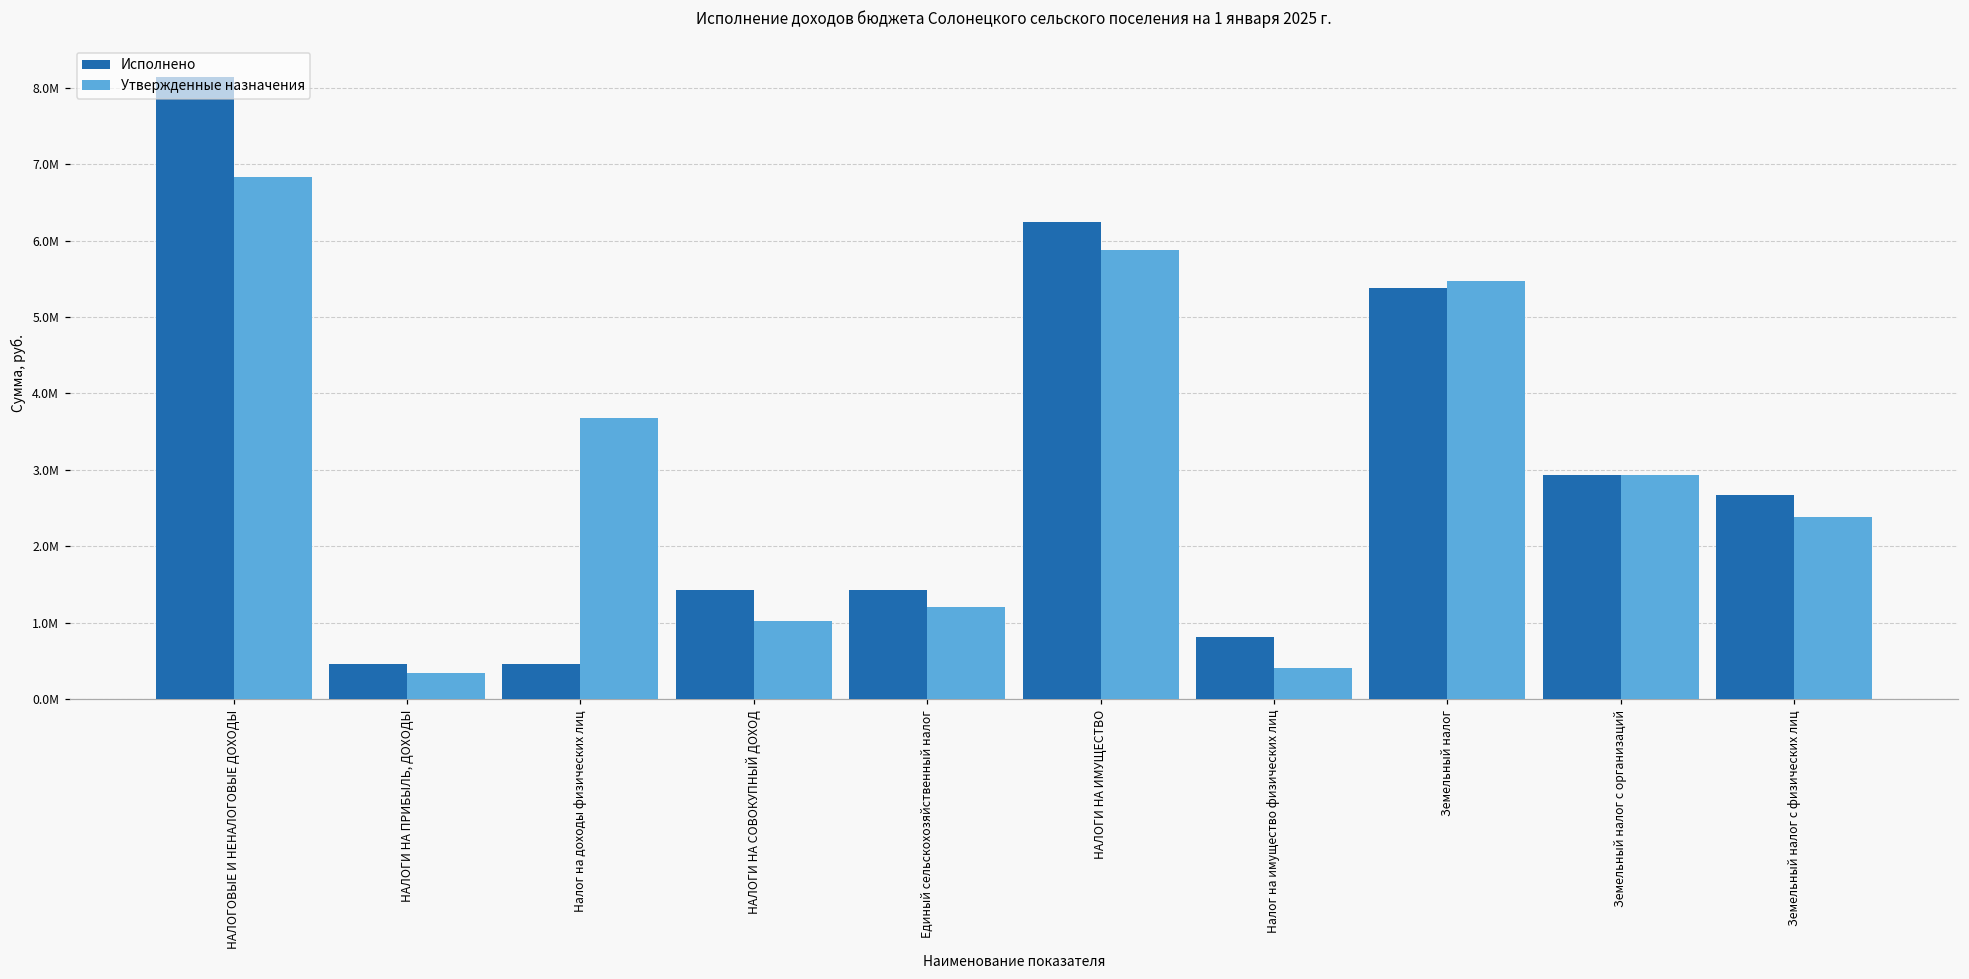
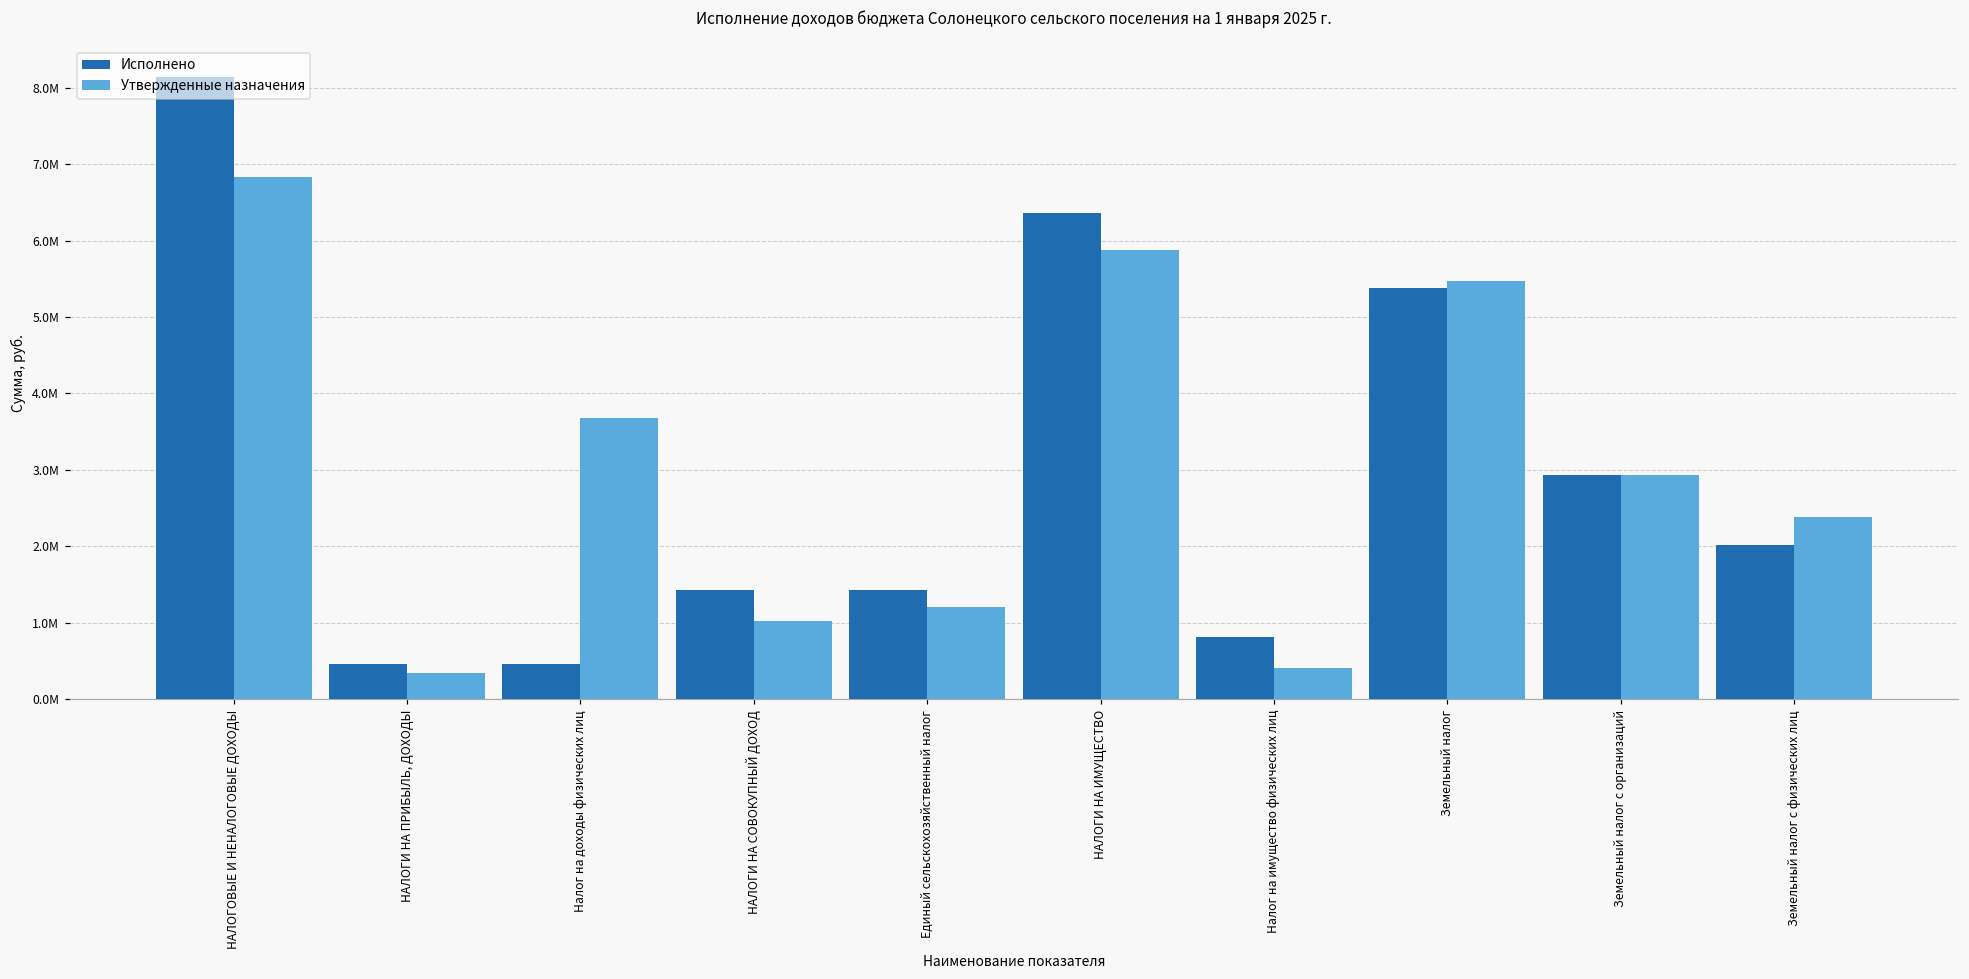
  {
    "Исполнено": {
      "НАЛОГИ НА ПРИБЫЛЬ, ДОХОДЫ": 500000,
      "Налог на доходы физических лиц": 500000,
      "НАЛОГИ НА СОВОКУПНЫЙ ДОХОД": 1400000,
      "Единый сельскохозяйственный налог": 1400000,
-     "НАЛОГИ НА ИМУЩЕСТВО": 6200000,
+     "НАЛОГИ НА ИМУЩЕСТВО": 6400000,
      "Налог на имущество физических лиц": 800000,
      "Земельный налог": 5400000,
      "Земельный налог с организаций": 2900000,
-     "Земельный налог с физических лиц": 2700000
+     "Земельный налог с физических лиц": 2000000
    },
    "Утвержденные назначения": {
      "НАЛОГОВЫЕ И НЕНАЛОГОВЫЕ ДОХОДЫ": 6800000,
      "НАЛОГИ НА ПРИБЫЛЬ, ДОХОДЫ": 300000,
      "Налог на доходы физических лиц": 3700000,
      "НАЛОГИ НА СОВОКУПНЫЙ ДОХОД": 1000000,
      "Единый сельскохозяйственный налог": 1200000,
      "НАЛОГИ НА ИМУЩЕСТВО": 5900000,
      "Налог на имущество физических лиц": 400000,
      "Земельный налог": 5500000,
      "Земельный налог с организаций": 2900000,
      "Земельный налог с физических лиц": 2400000
    }
  }
